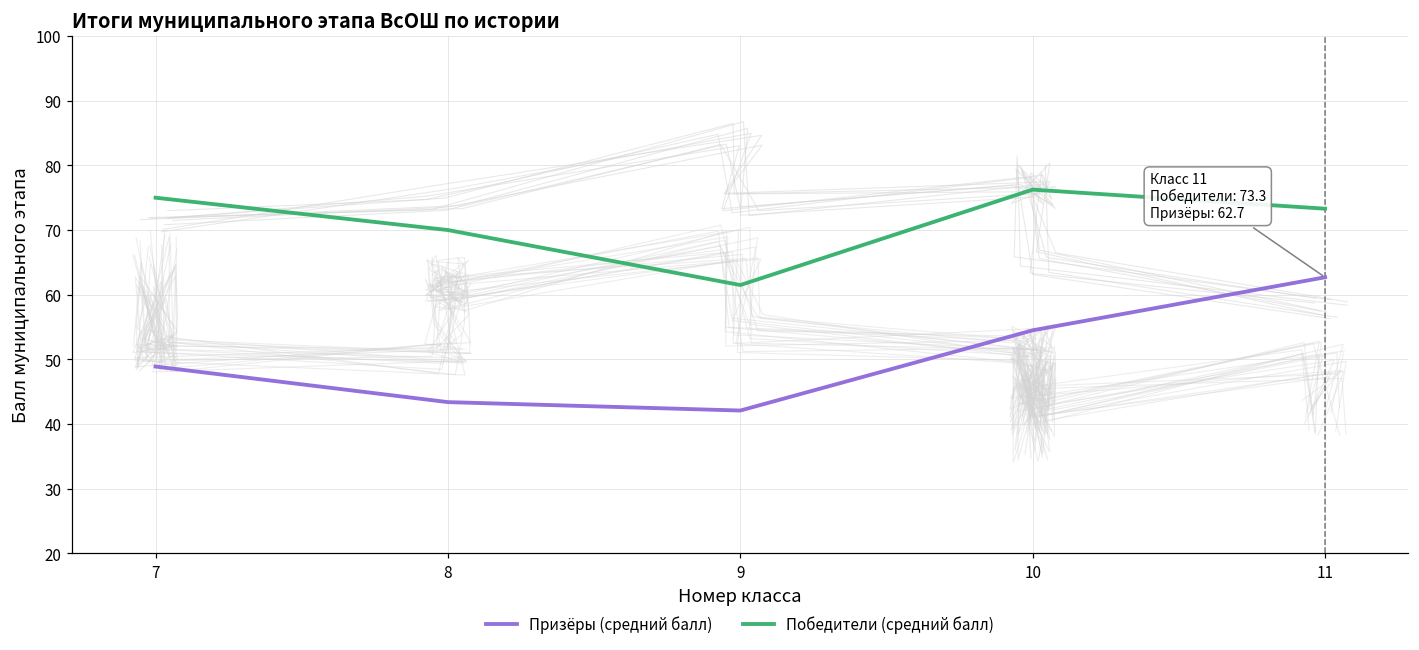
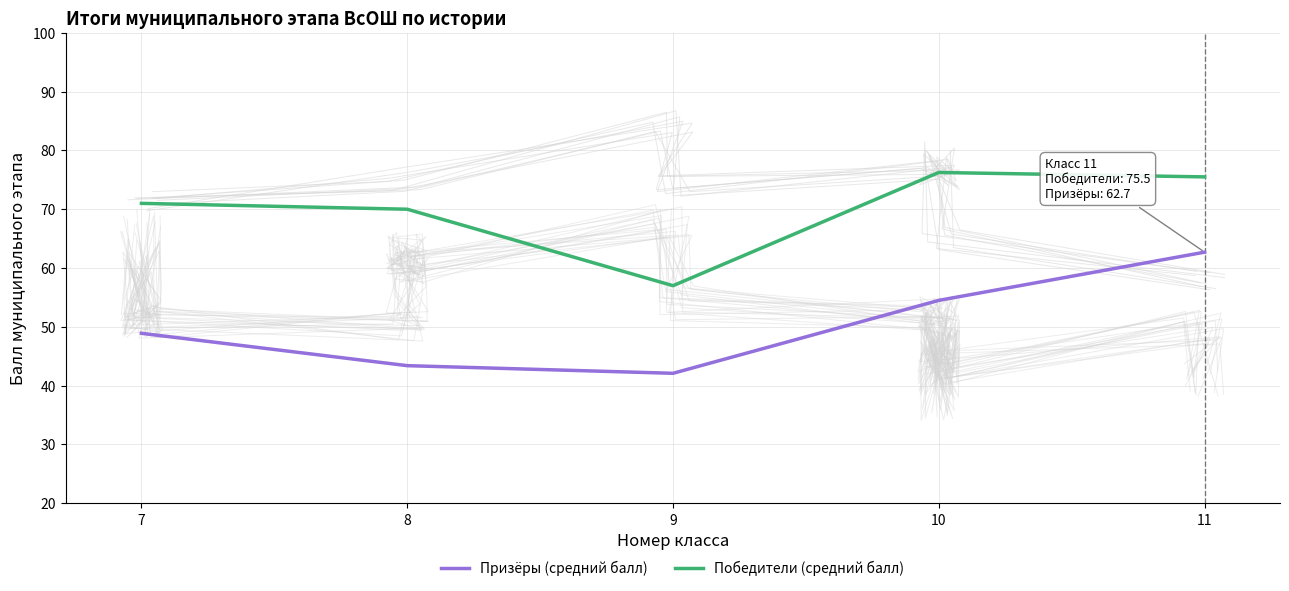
  {
    "Призёры (средний балл)": {
      "7": 49,
      "8": 43,
      "9": 42,
      "10": 55,
      "11": 63
    },
    "Победители (средний балл)": {
-     "7": 75,
-     "9": 62,
-     "11": 73.3
+     "7": 71,
+     "9": 57,
+     "11": 75.5
    }
  }
